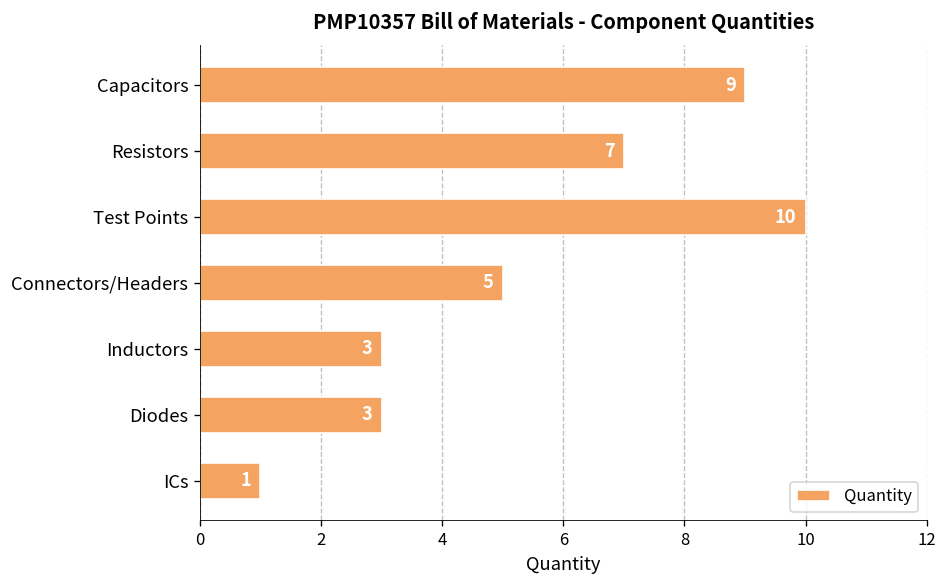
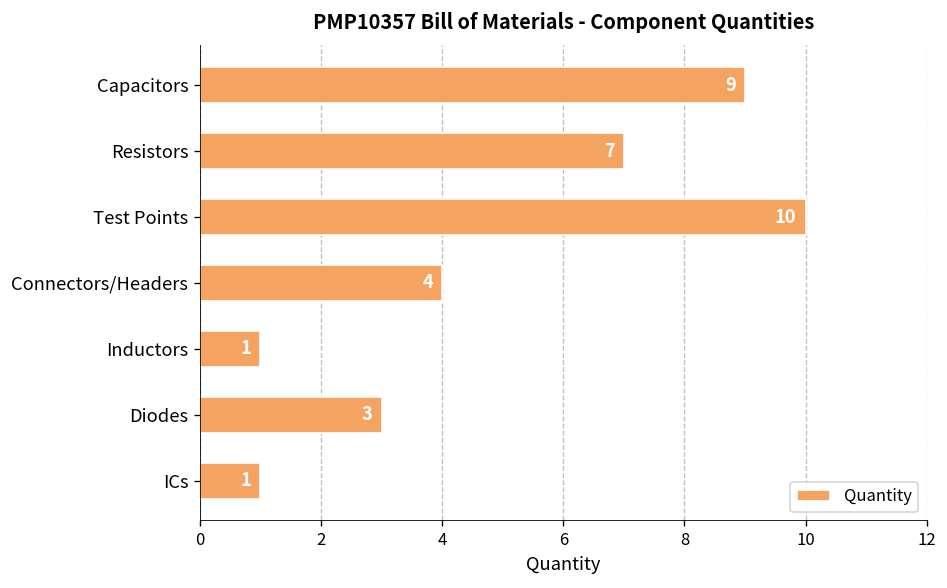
  {
    "Capacitors": 9,
    "Resistors": 7,
    "Test Points": 10,
-   "Connectors/Headers": 5,
-   "Inductors": 3,
+   "Connectors/Headers": 4,
+   "Inductors": 1,
    "Diodes": 3,
    "ICs": 1
  }
